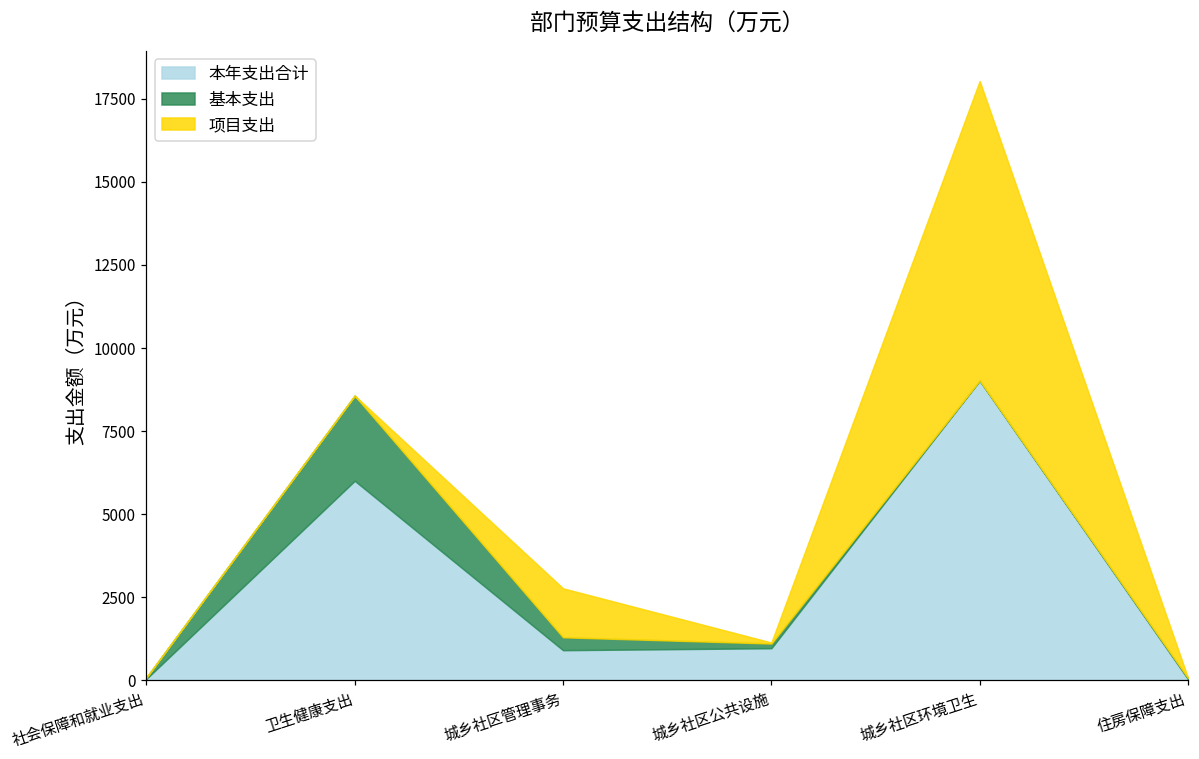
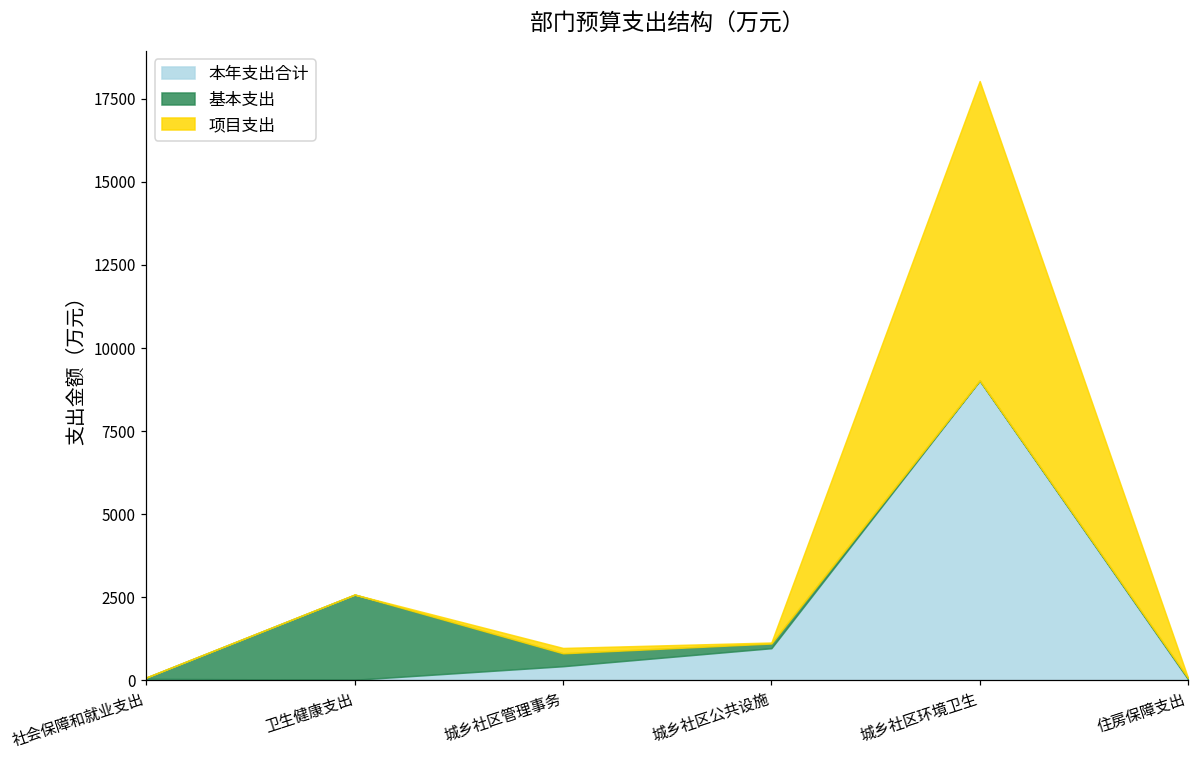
  {
    "本年支出合计": {
-     "卫生健康支出": 6000,
-     "城乡社区管理事务": 900,
+     "卫生健康支出": 0,
+     "城乡社区管理事务": 400,
      "城乡社区公共设施": 1000
    },
    "基本支出": {
      "城乡社区管理事务": 400
    },
    "项目支出": {
-     "城乡社区管理事务": 1500,
+     "城乡社区管理事务": 200,
      "城乡社区环境卫生": 9000
    }
  }
